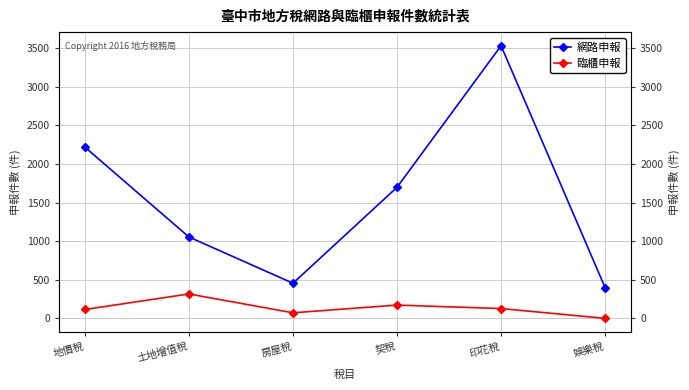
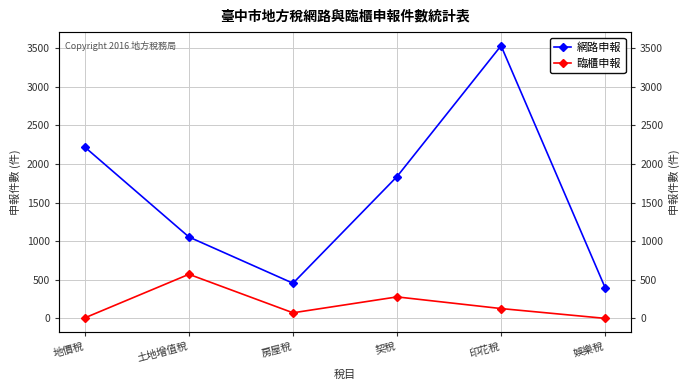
  {
    "網路申報": {
      "地價稅": 2200,
      "土地增值稅": 1100,
      "房屋稅": 500,
-     "契稅": 1700,
+     "契稅": 1800,
      "印花稅": 3500,
      "娛樂稅": 400
    },
    "臨櫃申報": {
-     "地價稅": 100,
-     "土地增值稅": 300,
+     "地價稅": 0,
+     "土地增值稅": 600,
      "房屋稅": 100,
-     "契稅": 200,
+     "契稅": 300,
      "印花稅": 100,
      "娛樂稅": 0
    }
  }
